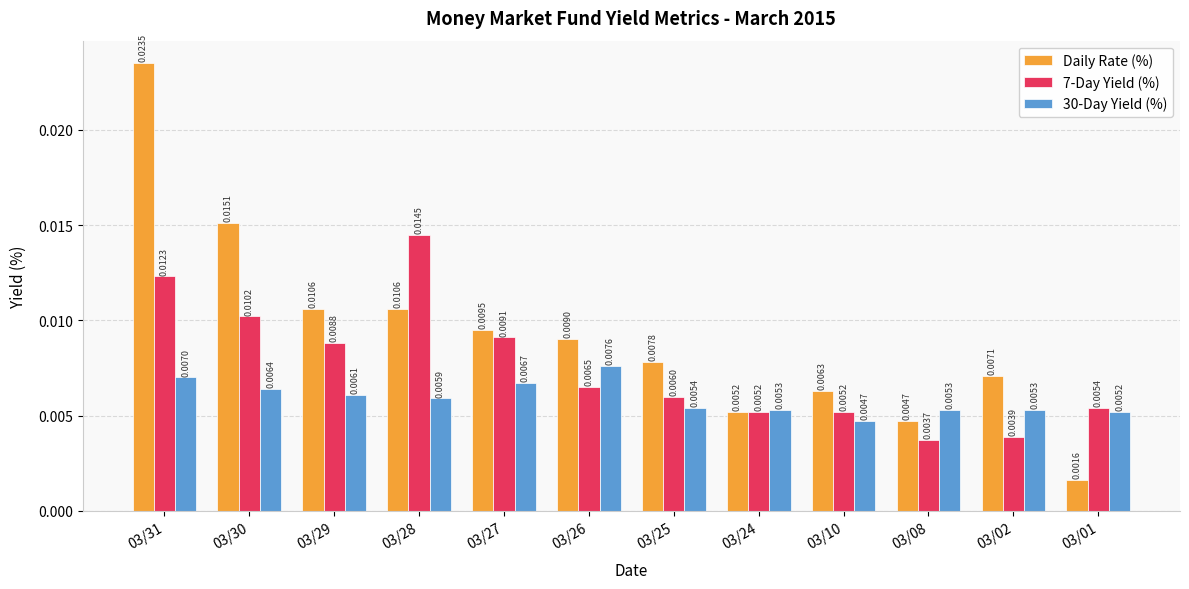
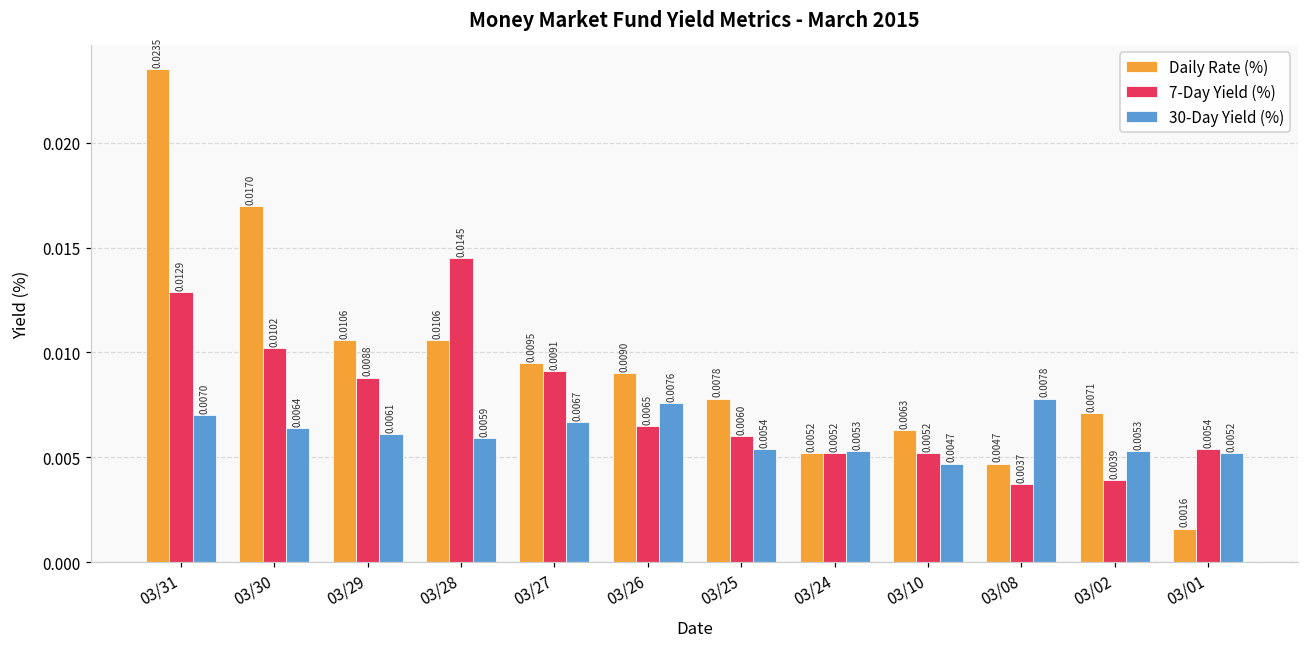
  {
    "Daily Rate (%)": {
      "03/31": 0.0235,
-     "03/30": 0.0151,
+     "03/30": 0.0170,
      "03/29": 0.0106,
      "03/28": 0.0106,
      "03/27": 0.0095,
      "03/26": 0.0090,
      "03/25": 0.0078,
      "03/24": 0.0052,
      "03/10": 0.0063,
      "03/08": 0.0047,
      "03/02": 0.0071,
      "03/01": 0.0016
    },
    "7-Day Yield (%)": {
-     "03/31": 0.0123,
+     "03/31": 0.0129,
      "03/30": 0.0102,
      "03/29": 0.0088,
      "03/28": 0.0145,
      "03/27": 0.0091,
      "03/26": 0.0065,
      "03/25": 0.0060,
      "03/24": 0.0052,
      "03/10": 0.0052,
      "03/08": 0.0037,
      "03/02": 0.0039,
      "03/01": 0.0054
    },
    "30-Day Yield (%)": {
      "03/31": 0.0070,
      "03/30": 0.0064,
      "03/29": 0.0061,
      "03/28": 0.0059,
      "03/27": 0.0067,
      "03/26": 0.0076,
      "03/25": 0.0054,
      "03/24": 0.0053,
      "03/10": 0.0047,
-     "03/08": 0.0053,
+     "03/08": 0.0078,
      "03/02": 0.0053,
      "03/01": 0.0052
    }
  }
